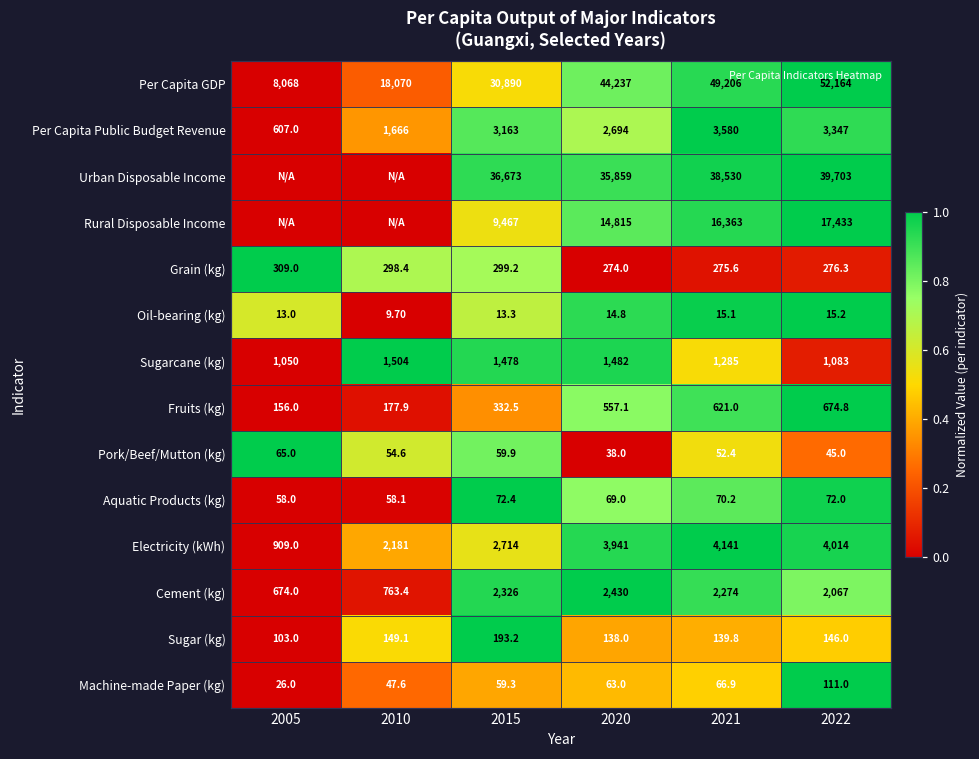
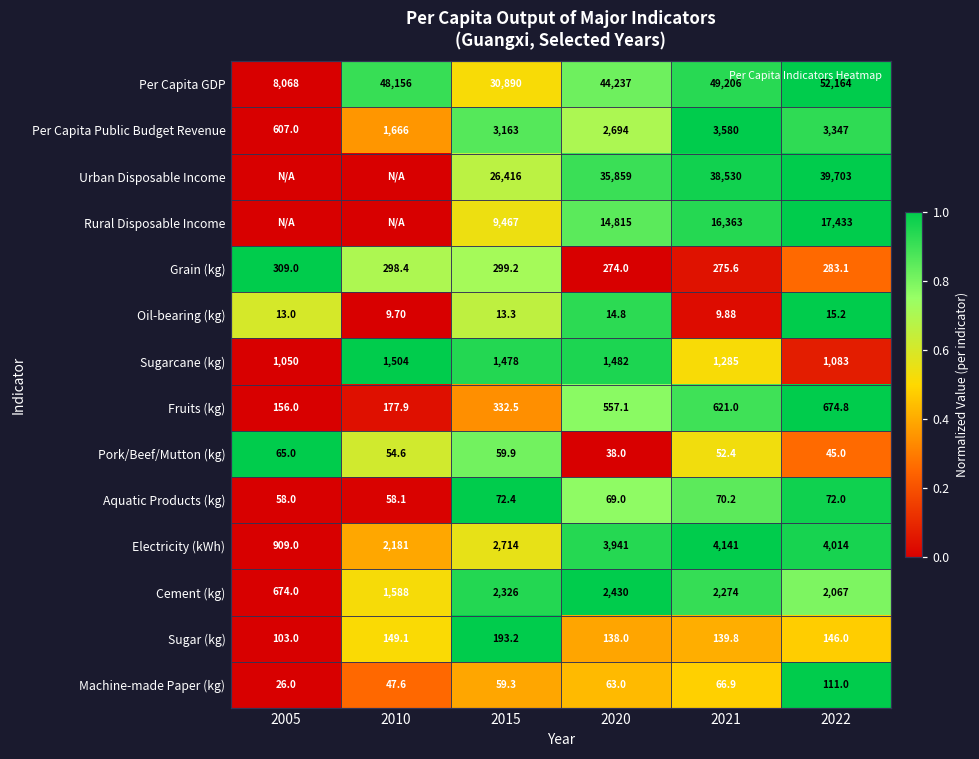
  {
    "Per Capita GDP": {
      "2005": "8,068",
-     "2010": "18,070",
+     "2010": "48,156",
      "2015": "30,890",
      "2020": "44,237"
    },
    "Per Capita Public Budget Revenue": {
      "2005": "607.0",
      "2010": "1,666",
      "2015": "3,163",
      "2020": "2,694",
      "2021": "3,580",
      "2022": "3,347"
    },
    "Urban Disposable Income": {
-     "2015": "36,673",
+     "2015": "26,416",
      "2020": "35,859",
      "2021": "38,530",
      "2022": "39,703"
    },
    "Rural Disposable Income": {
      "2015": "9,467",
      "2020": "14,815",
      "2021": "16,363",
      "2022": "17,433"
    },
    "Grain (kg)": {
      "2005": "309.0",
      "2010": "298.4",
      "2015": "299.2",
      "2020": "274.0",
      "2021": "275.6",
-     "2022": "276.3"
+     "2022": "283.1"
    },
    "Oil-bearing (kg)": {
      "2005": "13.0",
      "2010": "9.70",
      "2015": "13.3",
      "2020": "14.8",
-     "2021": "15.1",
+     "2021": "9.88",
      "2022": "15.2"
    },
    "Sugarcane (kg)": {
      "2005": "1,050",
      "2010": "1,504",
      "2015": "1,478",
      "2020": "1,482",
      "2021": "1,285",
      "2022": "1,083"
    },
    "Fruits (kg)": {
      "2005": "156.0",
      "2010": "177.9",
      "2015": "332.5",
      "2020": "557.1",
      "2021": "621.0",
      "2022": "674.8"
    },
    "Pork/Beef/Mutton (kg)": {
      "2005": "65.0",
      "2010": "54.6",
      "2015": "59.9",
      "2020": "38.0",
      "2021": "52.4",
      "2022": "45.0"
    },
    "Aquatic Products (kg)": {
      "2005": "58.0",
      "2010": "58.1",
      "2015": "72.4",
      "2020": "69.0",
      "2021": "70.2",
      "2022": "72.0"
    },
    "Electricity (kWh)": {
      "2005": "909.0",
      "2010": "2,181",
      "2015": "2,714",
      "2020": "3,941",
      "2021": "4,141",
      "2022": "4,014"
    },
    "Cement (kg)": {
      "2005": "674.0",
-     "2010": "763.4",
+     "2010": "1,588",
      "2015": "2,326",
      "2020": "2,430",
      "2021": "2,274",
      "2022": "2,067"
    },
    "Sugar (kg)": {
      "2005": "103.0",
      "2010": "149.1",
      "2015": "193.2",
      "2020": "138.0",
      "2021": "139.8",
      "2022": "146.0"
    },
    "Machine-made Paper (kg)": {
      "2005": "26.0",
      "2010": "47.6",
      "2015": "59.3",
      "2020": "63.0",
      "2021": "66.9",
      "2022": "111.0"
    }
  }
